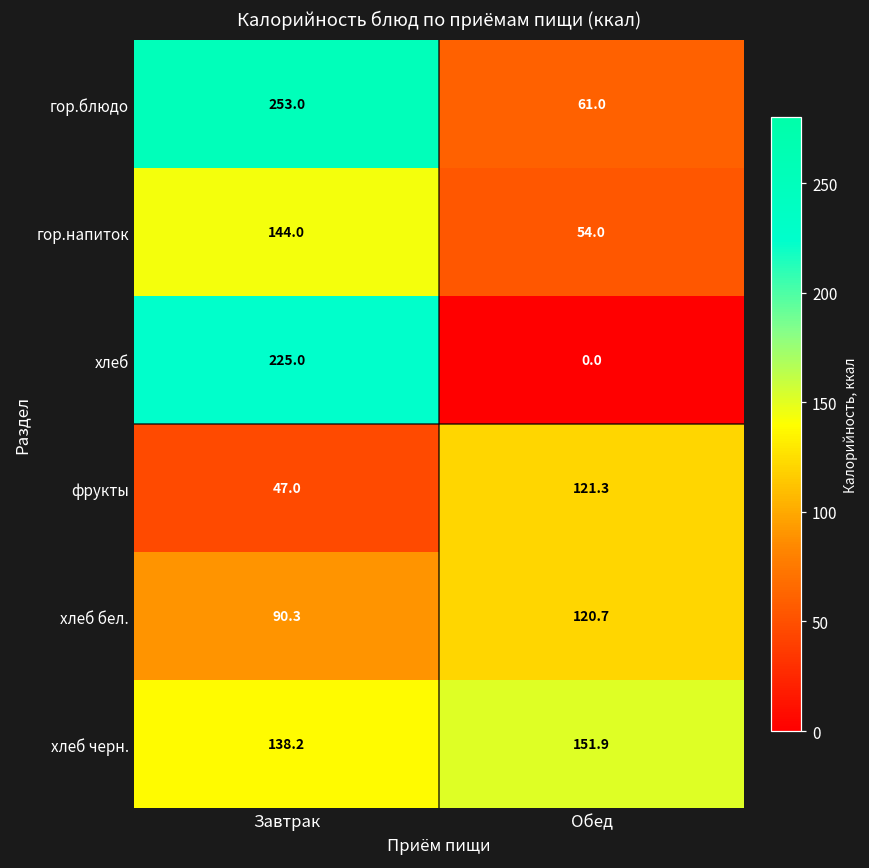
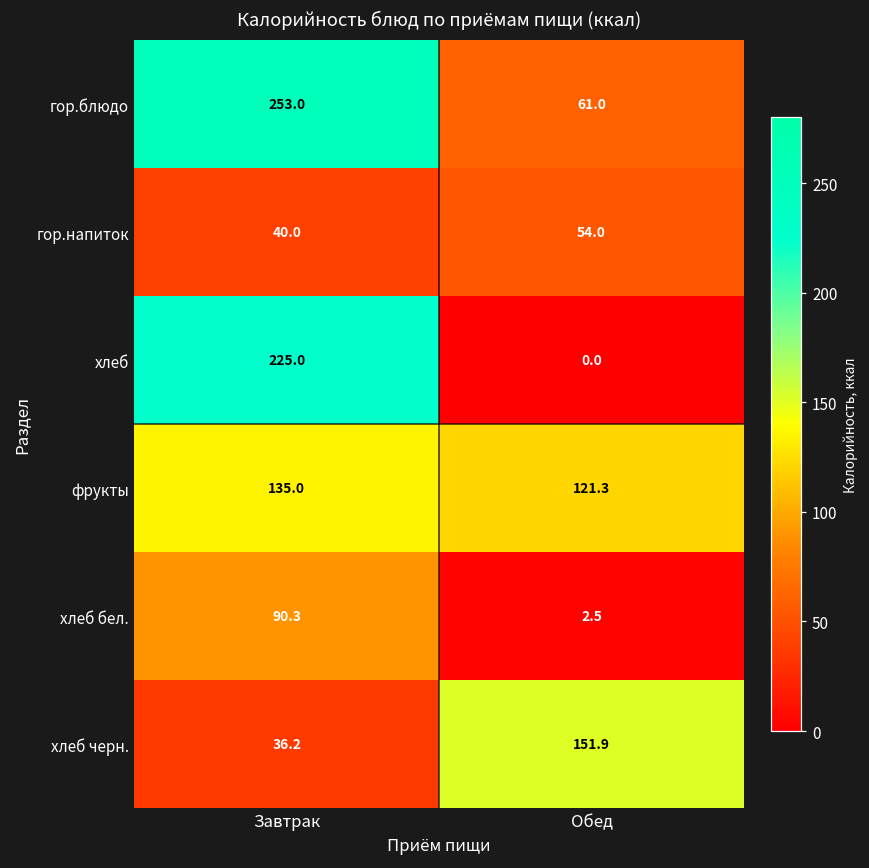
  {
    "гор.блюдо": {
      "Завтрак": 253.0,
      "Обед": 61.0
    },
    "гор.напиток": {
-     "Завтрак": 144.0,
+     "Завтрак": 40.0,
      "Обед": 54.0
    },
    "хлеб": {
      "Завтрак": 225.0,
      "Обед": 0.0
    },
    "фрукты": {
-     "Завтрак": 47.0,
+     "Завтрак": 135.0,
      "Обед": 121.3
    },
    "хлеб бел.": {
      "Завтрак": 90.3,
-     "Обед": 120.7
+     "Обед": 2.5
    },
    "хлеб черн.": {
-     "Завтрак": 138.2,
+     "Завтрак": 36.2,
      "Обед": 151.9
    }
  }
